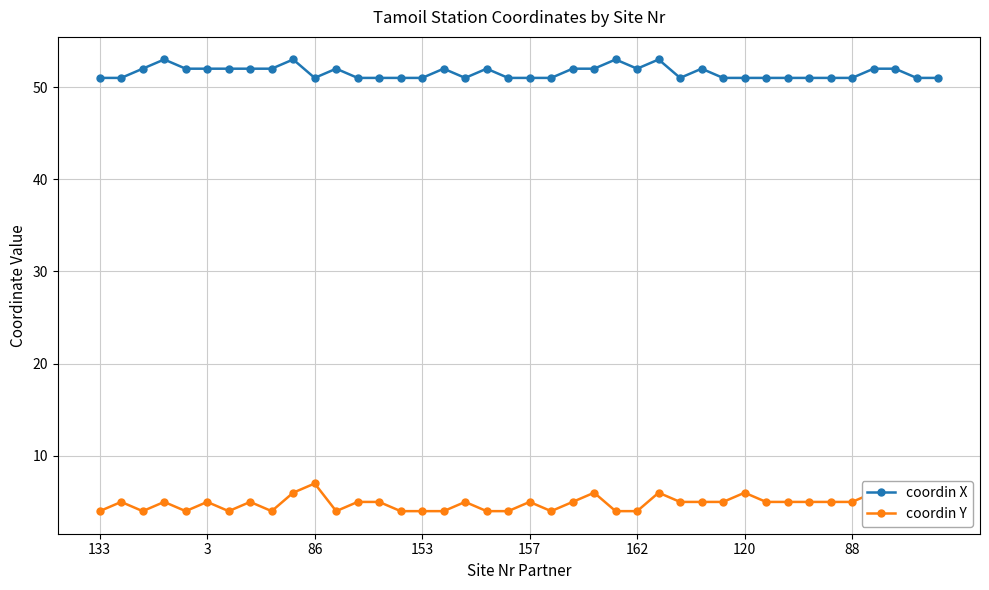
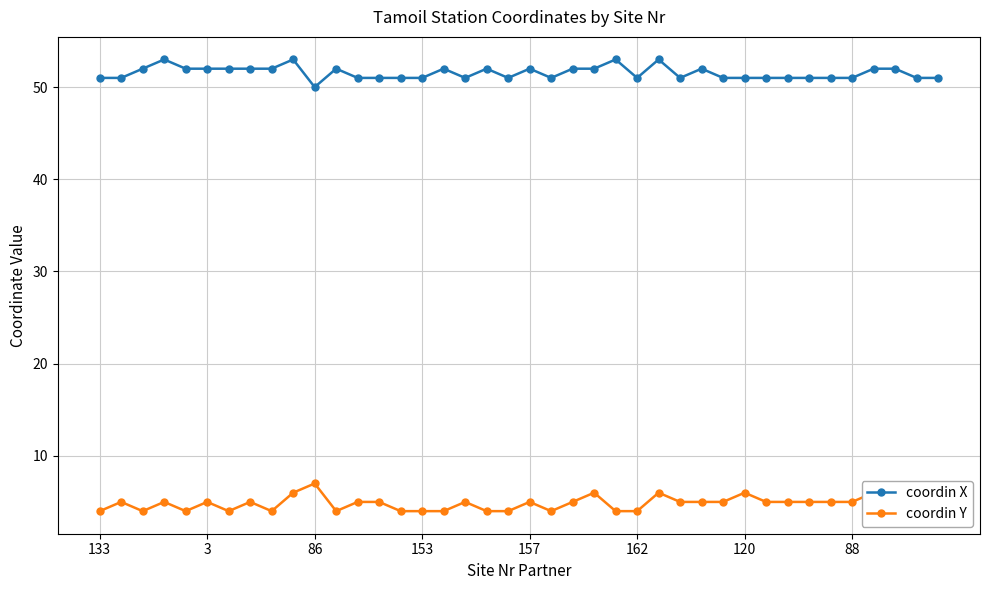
  {
    "coordin X": {
      "133": 51,
-     "86": 51,
+     "86": 50,
      "153": 51,
-     "157": 51,
-     "162": 52,
+     "157": 52,
+     "162": 51,
      "120": 51,
      "88": 51
    },
    "coordin Y": {
      "133": 4,
      "86": 7,
      "153": 4,
      "157": 5,
      "162": 4,
      "120": 6,
      "88": 5
    }
  }
